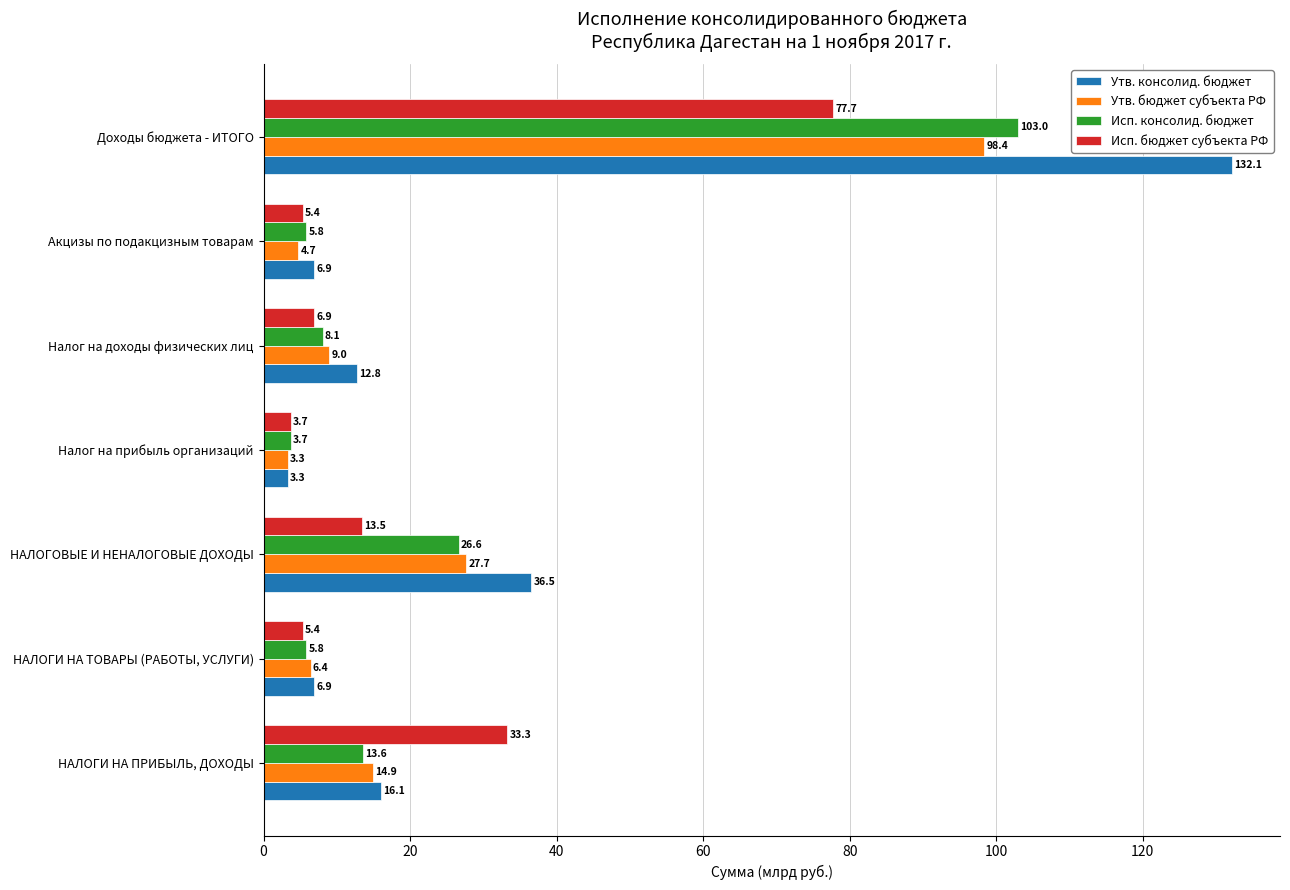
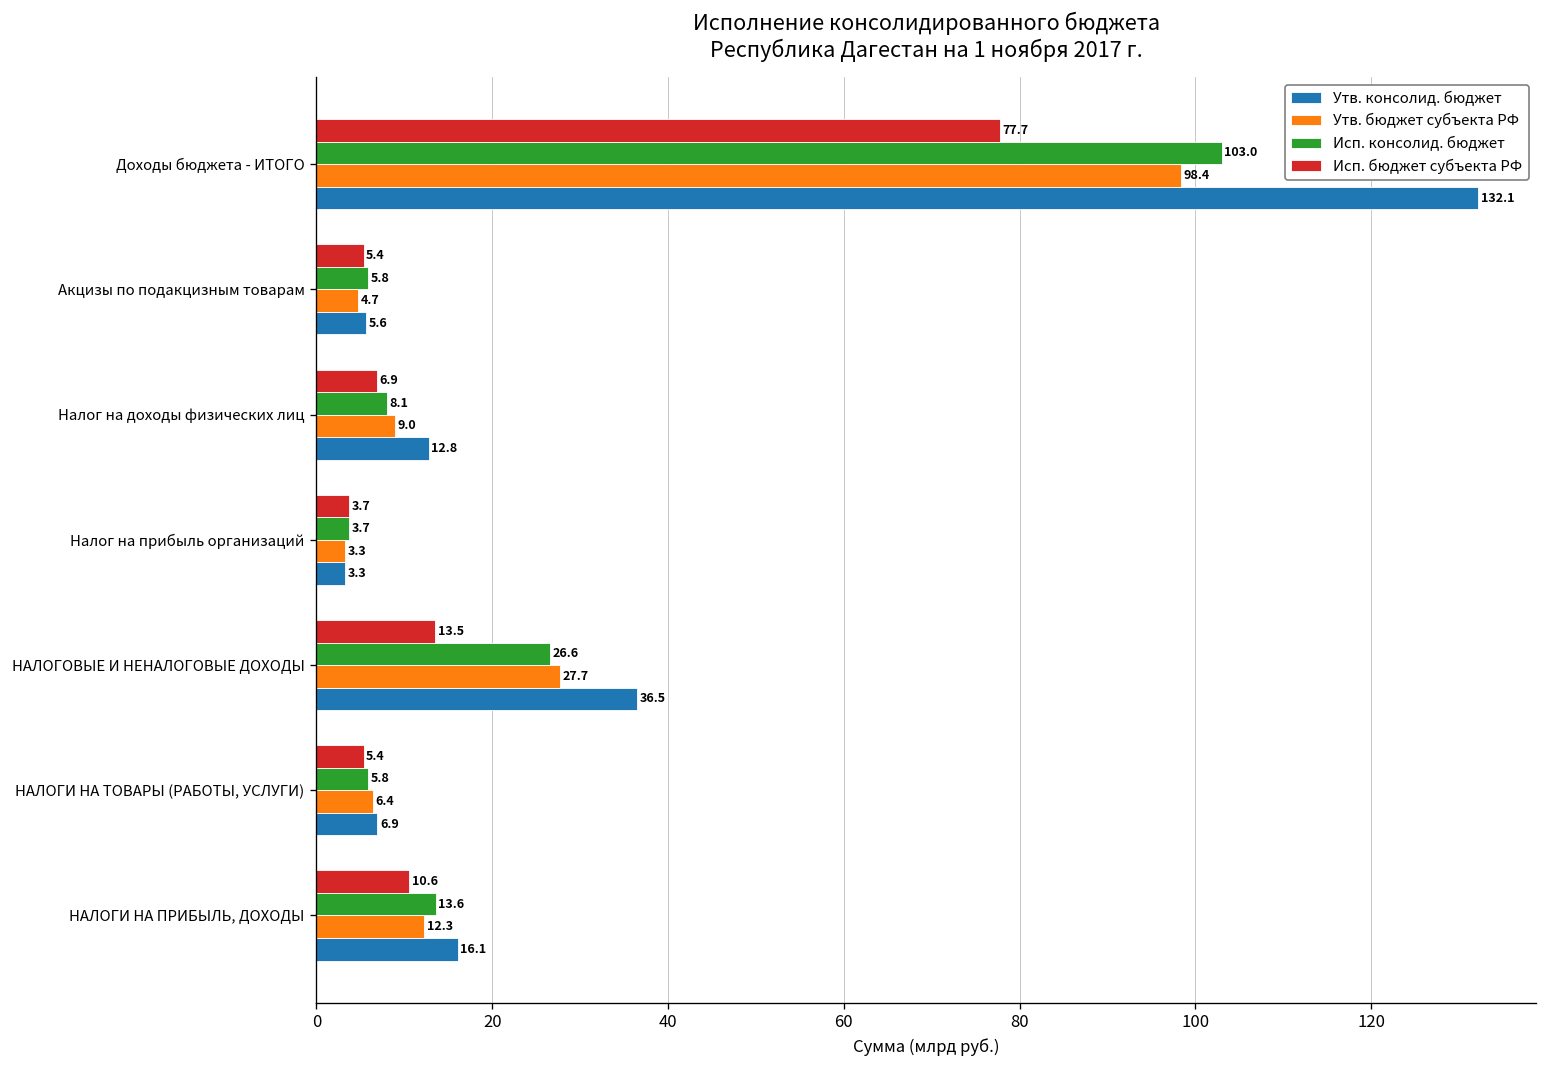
  {
    "Утв. консолид. бюджет": {
      "Доходы бюджета - ИТОГО": 132.1,
-     "Акцизы по подакцизным товарам": 6.9,
+     "Акцизы по подакцизным товарам": 5.6,
      "Налог на доходы физических лиц": 12.8,
      "Налог на прибыль организаций": 3.3,
      "НАЛОГОВЫЕ И НЕНАЛОГОВЫЕ ДОХОДЫ": 36.5,
      "НАЛОГИ НА ТОВАРЫ (РАБОТЫ, УСЛУГИ)": 6.9,
      "НАЛОГИ НА ПРИБЫЛЬ, ДОХОДЫ": 16.1
    },
    "Утв. бюджет субъекта РФ": {
      "Доходы бюджета - ИТОГО": 98.4,
      "Акцизы по подакцизным товарам": 4.7,
      "Налог на доходы физических лиц": 9.0,
      "Налог на прибыль организаций": 3.3,
      "НАЛОГОВЫЕ И НЕНАЛОГОВЫЕ ДОХОДЫ": 27.7,
      "НАЛОГИ НА ТОВАРЫ (РАБОТЫ, УСЛУГИ)": 6.4,
-     "НАЛОГИ НА ПРИБЫЛЬ, ДОХОДЫ": 14.9
+     "НАЛОГИ НА ПРИБЫЛЬ, ДОХОДЫ": 12.3
    },
    "Исп. консолид. бюджет": {
      "Доходы бюджета - ИТОГО": 103.0,
      "Акцизы по подакцизным товарам": 5.8,
      "Налог на доходы физических лиц": 8.1,
      "Налог на прибыль организаций": 3.7,
      "НАЛОГОВЫЕ И НЕНАЛОГОВЫЕ ДОХОДЫ": 26.6,
      "НАЛОГИ НА ТОВАРЫ (РАБОТЫ, УСЛУГИ)": 5.8,
      "НАЛОГИ НА ПРИБЫЛЬ, ДОХОДЫ": 13.6
    },
    "Исп. бюджет субъекта РФ": {
      "Доходы бюджета - ИТОГО": 77.7,
      "Акцизы по подакцизным товарам": 5.4,
      "Налог на доходы физических лиц": 6.9,
      "Налог на прибыль организаций": 3.7,
      "НАЛОГОВЫЕ И НЕНАЛОГОВЫЕ ДОХОДЫ": 13.5,
      "НАЛОГИ НА ТОВАРЫ (РАБОТЫ, УСЛУГИ)": 5.4,
-     "НАЛОГИ НА ПРИБЫЛЬ, ДОХОДЫ": 33.3
+     "НАЛОГИ НА ПРИБЫЛЬ, ДОХОДЫ": 10.6
    }
  }
